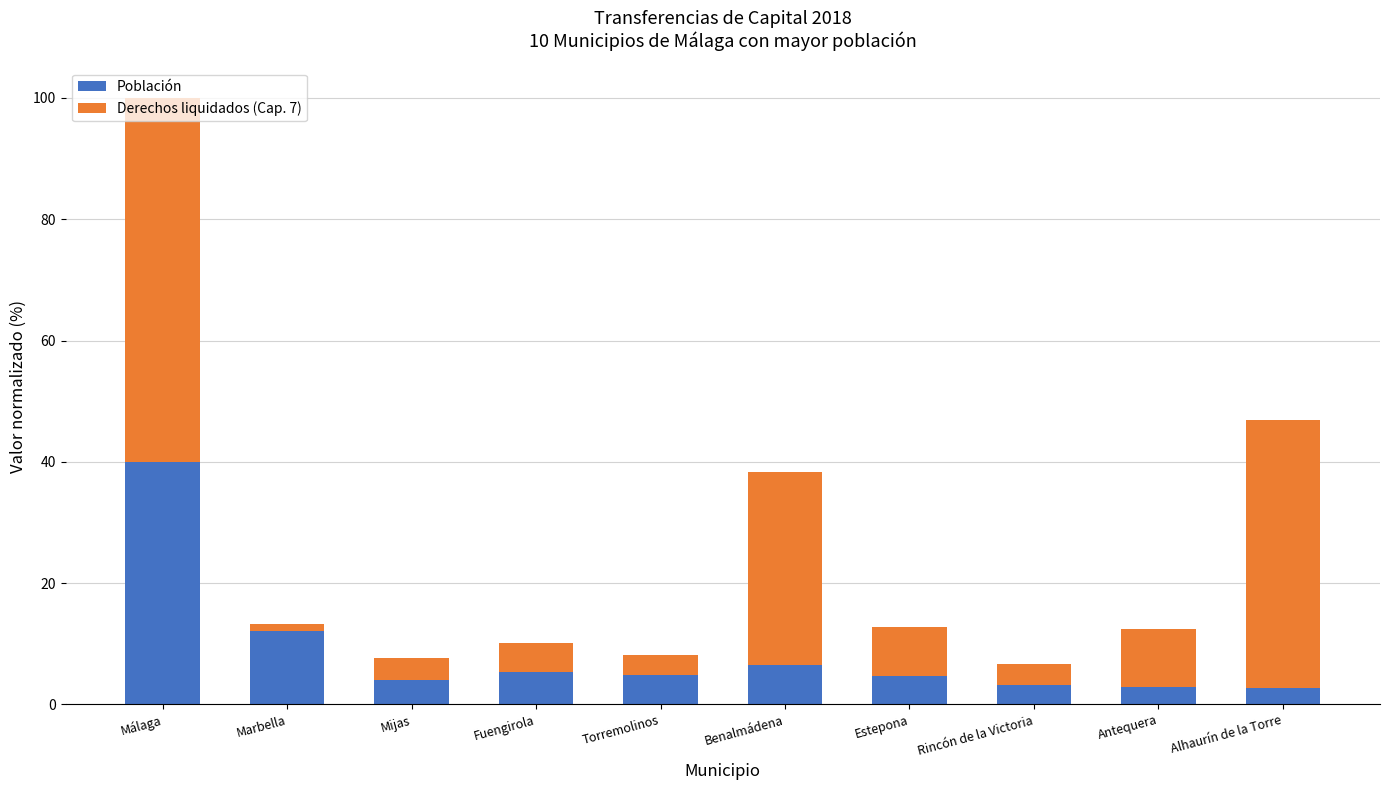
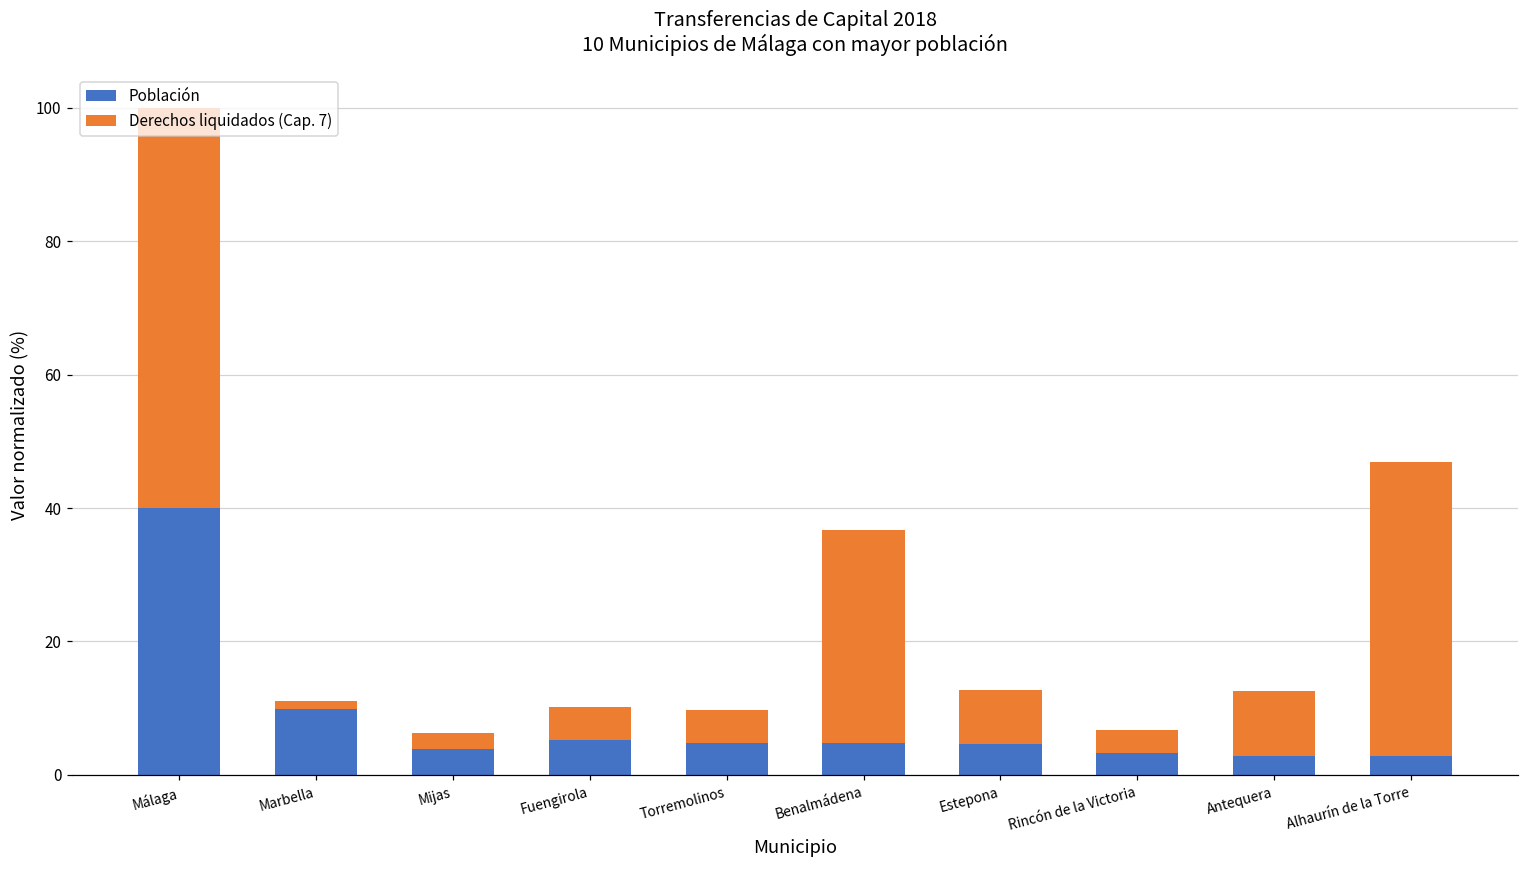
  {
    "Población": {
      "Málaga": 40,
-     "Marbella": 12,
+     "Marbella": 10,
      "Mijas": 4,
      "Fuengirola": 5,
      "Torremolinos": 5,
-     "Benalmádena": 6,
+     "Benalmádena": 5,
      "Estepona": 5,
      "Rincón de la Victoria": 3,
      "Antequera": 3,
      "Alhaurín de la Torre": 3
    },
    "Derechos liquidados (Cap. 7)": {
      "Marbella": 1,
-     "Mijas": 4,
+     "Mijas": 2,
      "Fuengirola": 5,
-     "Torremolinos": 3,
+     "Torremolinos": 5,
      "Benalmádena": 32,
      "Estepona": 8,
      "Rincón de la Victoria": 3,
      "Antequera": 10,
      "Alhaurín de la Torre": 44
    }
  }
